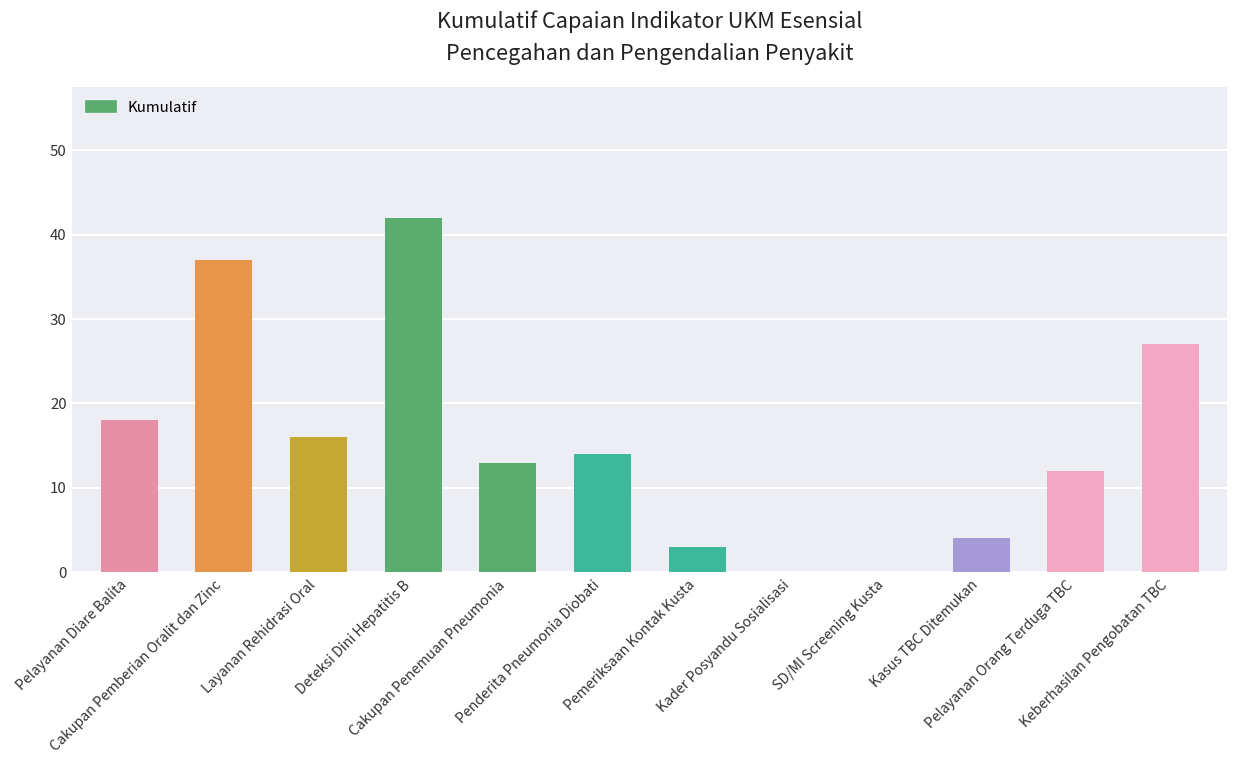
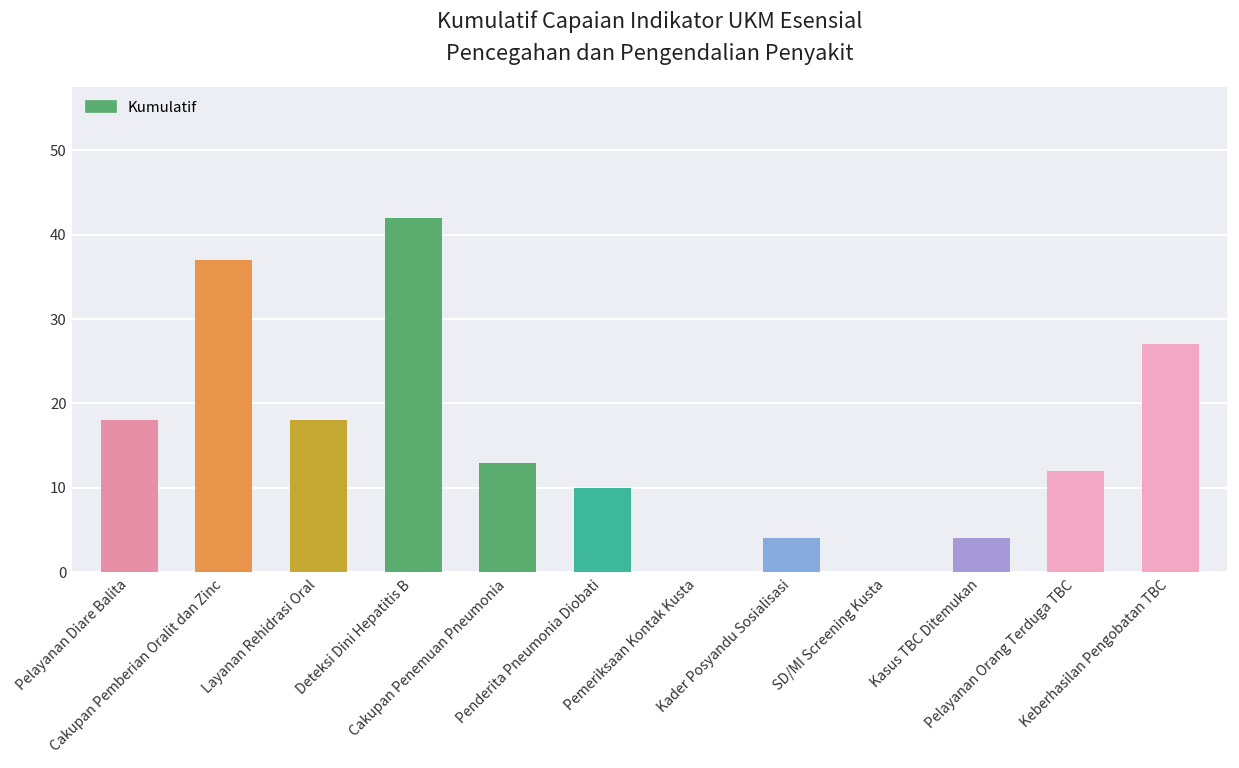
  {
    "Pelayanan Diare Balita": 18,
    "Cakupan Pemberian Oralit dan Zinc": 37,
-   "Layanan Rehidrasi Oral": 16,
+   "Layanan Rehidrasi Oral": 18,
    "Deteksi Dini Hepatitis B": 42,
    "Cakupan Penemuan Pneumonia": 13,
-   "Penderita Pneumonia Diobati": 14,
-   "Pemeriksaan Kontak Kusta": 3,
-   "Kader Posyandu Sosialisasi": 0,
+   "Penderita Pneumonia Diobati": 10,
+   "Pemeriksaan Kontak Kusta": 0,
+   "Kader Posyandu Sosialisasi": 4,
    "SD/MI Screening Kusta": 0,
    "Kasus TBC Ditemukan": 4,
    "Pelayanan Orang Terduga TBC": 12,
    "Keberhasilan Pengobatan TBC": 27
  }
